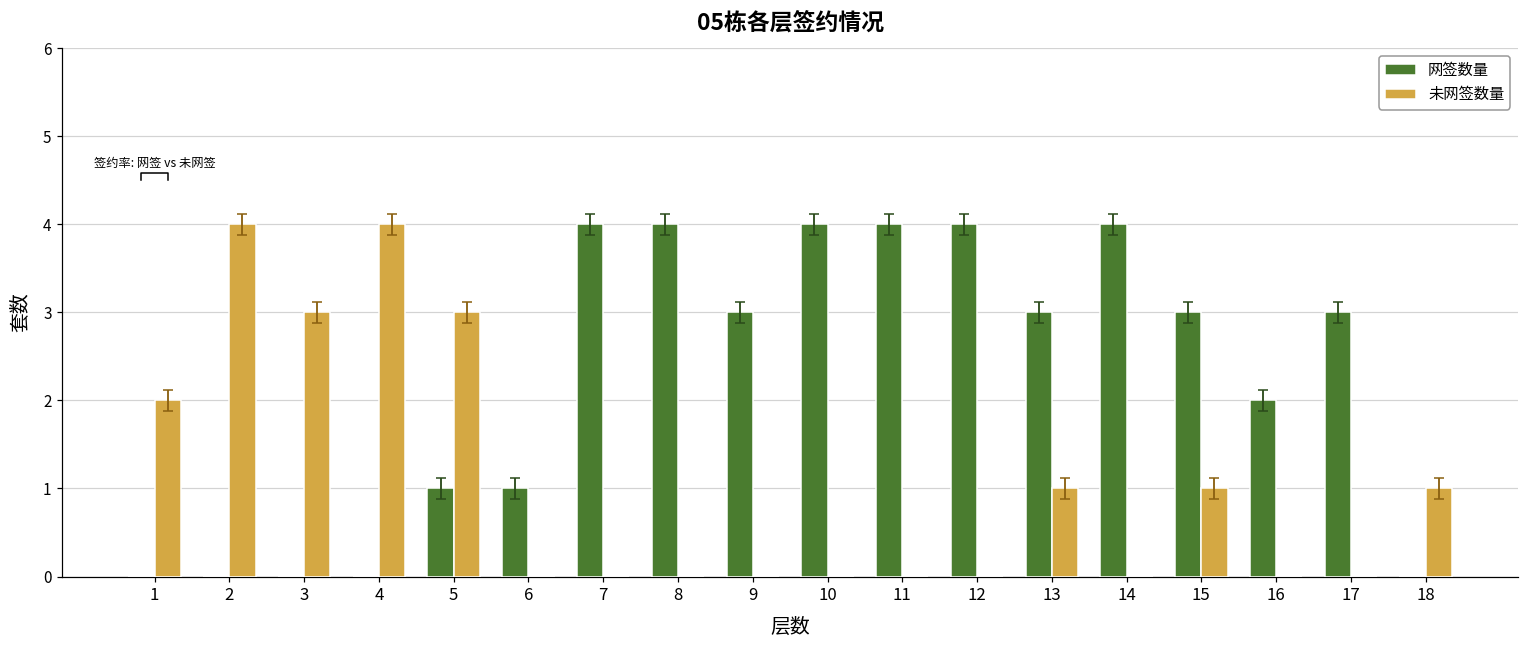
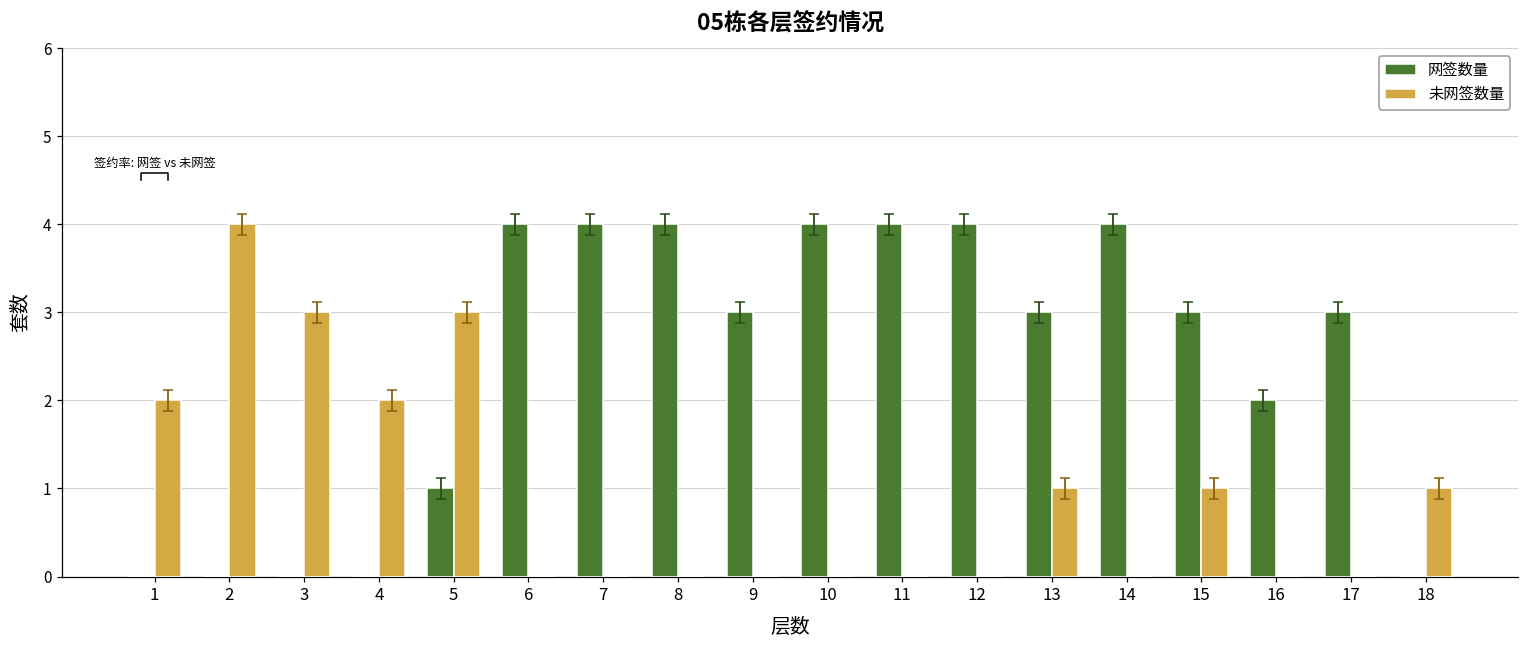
  {
    "网签数量": {
      "1": 0,
      "2": 0,
      "3": 0,
      "4": 0,
      "5": 1,
-     "6": 1,
+     "6": 4,
      "7": 4,
      "8": 4,
      "9": 3,
      "10": 4,
      "11": 4,
      "12": 4,
      "13": 3,
      "14": 4,
      "15": 3,
      "16": 2,
      "17": 3,
      "18": 0
    },
    "未网签数量": {
      "1": 2,
      "2": 4,
      "3": 3,
-     "4": 4,
+     "4": 2,
      "5": 3,
      "6": 0,
      "7": 0,
      "8": 0,
      "9": 0,
      "10": 0,
      "11": 0,
      "12": 0,
      "13": 1,
      "14": 0,
      "15": 1,
      "16": 0,
      "17": 0,
      "18": 1
    }
  }
